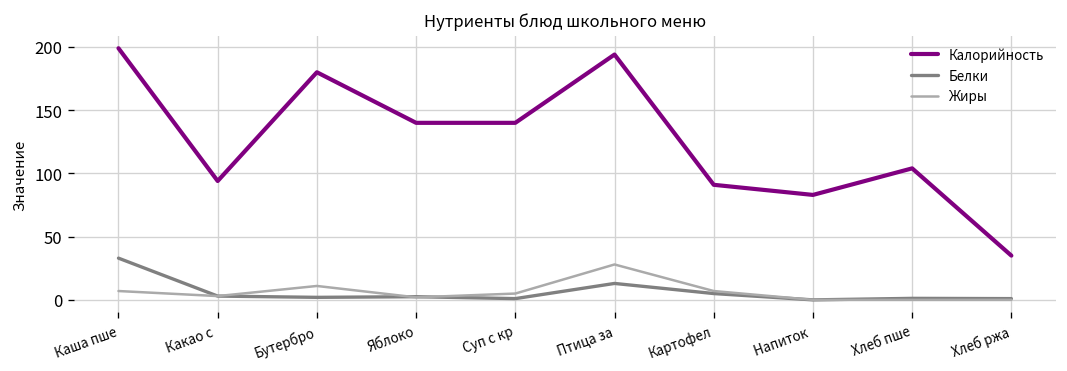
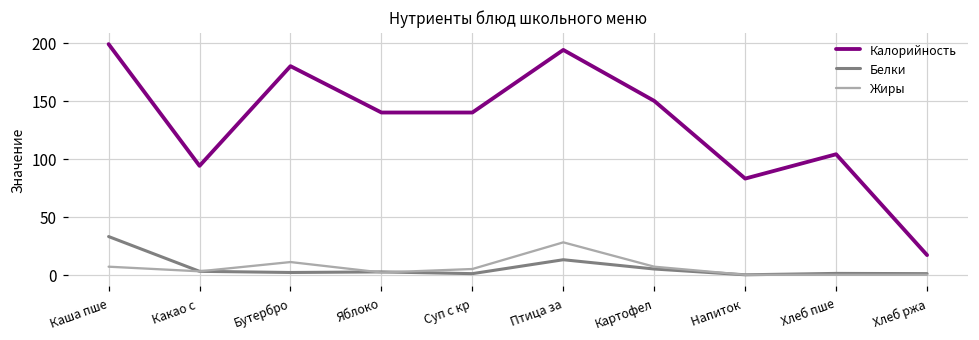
  {
    "Калорийность": {
      "Каша пше": 199,
      "Какао с": 94,
      "Бутербро": 180,
      "Яблоко": 140,
      "Суп с кр": 140,
      "Птица за": 194,
-     "Картофел": 91,
+     "Картофел": 150,
      "Напиток": 83,
      "Хлеб пше": 104,
-     "Хлеб ржа": 35
+     "Хлеб ржа": 17
    },
    "Белки": {
      "Каша пше": 33,
      "Бутербро": 2,
      "Суп с кр": 1,
      "Птица за": 13
    },
    "Жиры": {
      "Каша пше": 7,
      "Бутербро": 11,
      "Суп с кр": 5,
      "Птица за": 28
    }
  }
